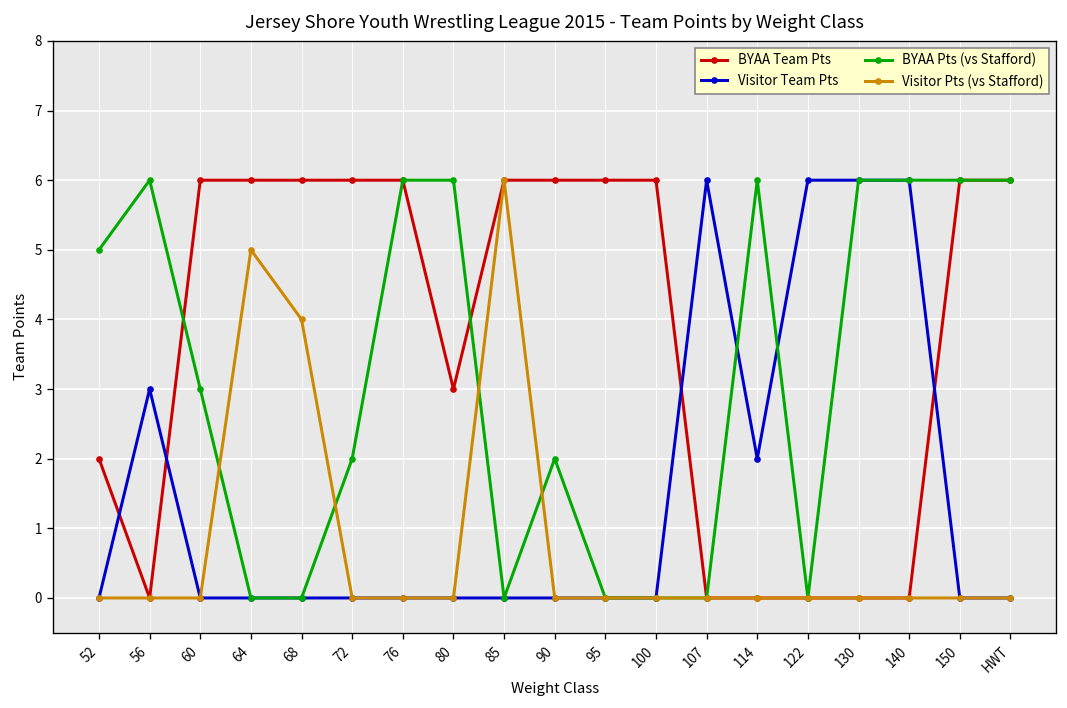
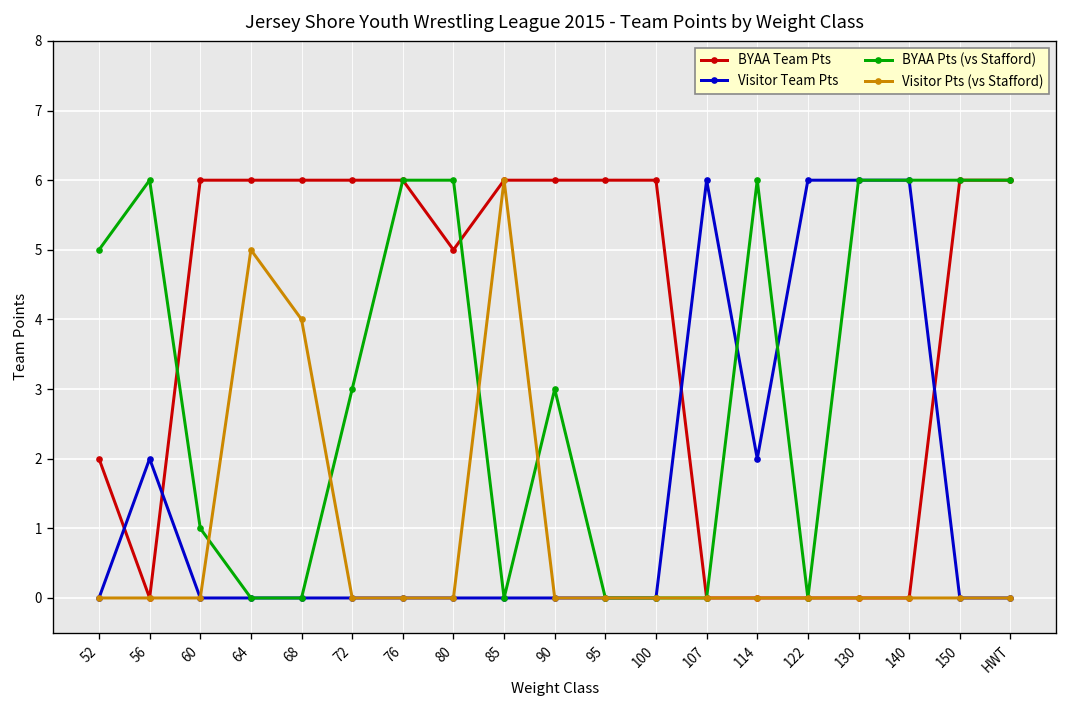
  {
    "BYAA Team Pts": {
      "52": 2,
      "60": 6,
      "64": 6,
      "68": 6,
      "72": 6,
-     "80": 3,
+     "80": 5,
      "90": 6,
      "95": 6,
      "100": 6
    },
    "Visitor Team Pts": {
-     "56": 3,
+     "56": 2,
      "107": 6,
      "114": 2,
      "122": 6
    },
    "BYAA Pts (vs Stafford)": {
      "52": 5,
      "56": 6,
-     "60": 3,
-     "72": 2,
+     "60": 1,
+     "72": 3,
      "80": 6,
-     "90": 2,
+     "90": 3,
      "114": 6
    },
    "Visitor Pts (vs Stafford)": {
      "64": 5,
      "68": 4
    }
  }
